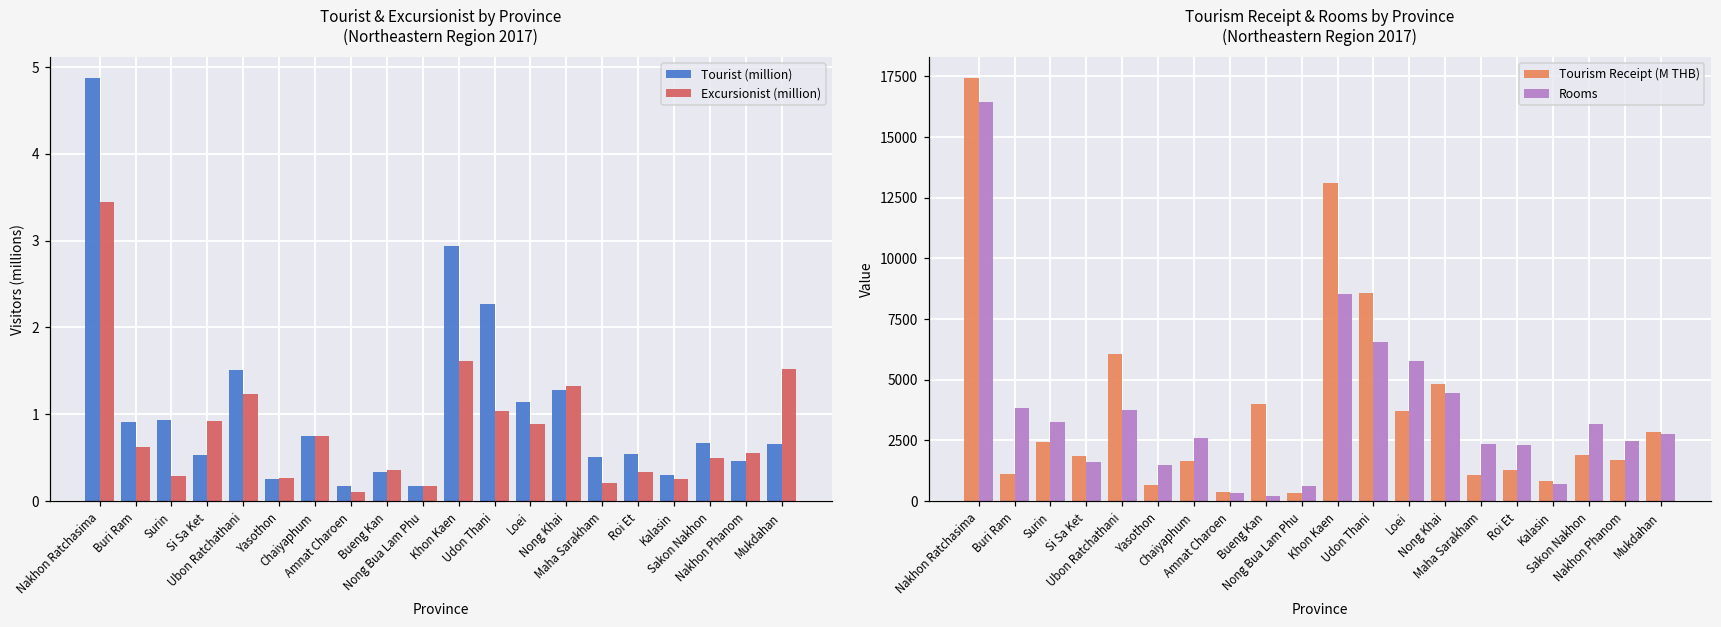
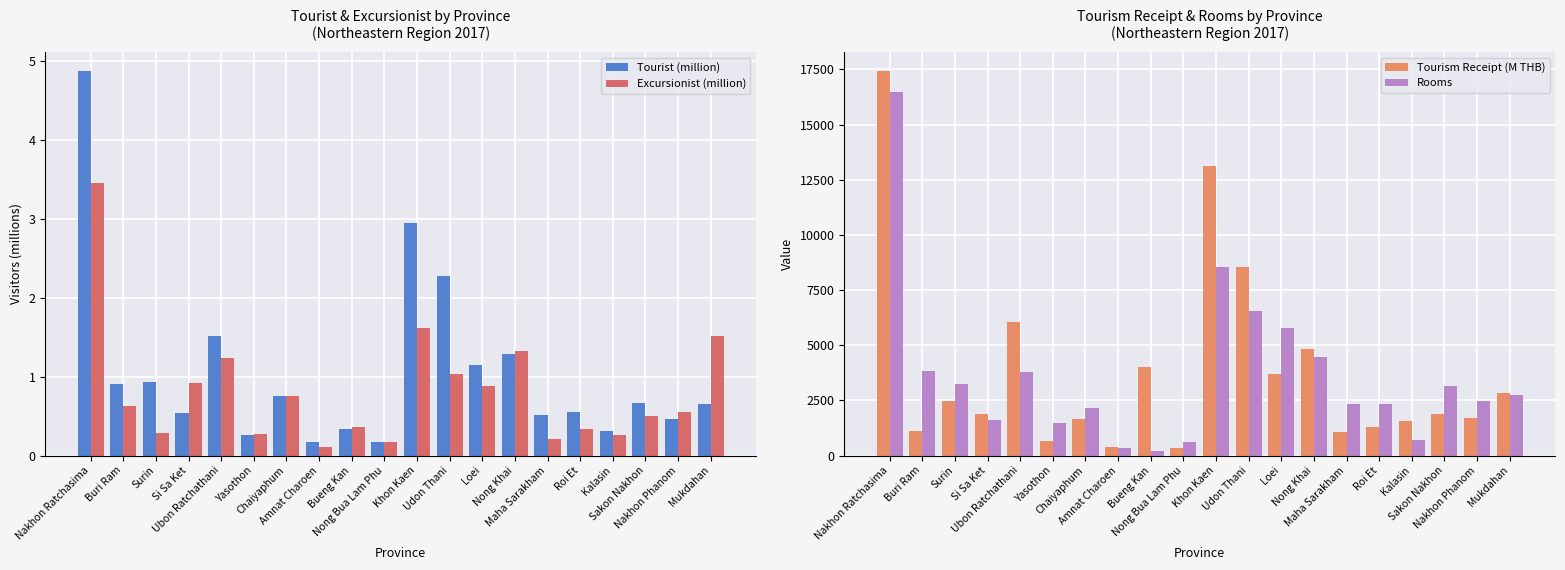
  {
    "Tourist & Excursionist by Province (Northeastern Region 2017)": {
      "Tourist (million)": {
        "Nakhon Ratchasima": 4.9,
        "Buri Ram": 0.9,
        "Surin": 0.9,
        "Si Sa Ket": 0.5,
        "Ubon Ratchathani": 1.5,
        "Yasothon": 0.3,
        "Chaiyaphum": 0.8,
        "Amnat Charoen": 0.2,
        "Bueng Kan": 0.3,
        "Nong Bua Lam Phu": 0.2,
        "Khon Kaen": 2.9,
        "Udon Thani": 2.3,
        "Loei": 1.1,
        "Nong Khai": 1.3,
        "Maha Sarakham": 0.5,
        "Roi Et": 0.5,
        "Kalasin": 0.3,
        "Sakon Nakhon": 0.7,
        "Nakhon Phanom": 0.5,
        "Mukdahan": 0.7
      },
      "Excursionist (million)": {
        "Nakhon Ratchasima": 3.5,
        "Buri Ram": 0.6,
        "Surin": 0.3,
        "Si Sa Ket": 0.9,
        "Ubon Ratchathani": 1.2,
        "Yasothon": 0.3,
        "Chaiyaphum": 0.8,
        "Amnat Charoen": 0.1,
        "Bueng Kan": 0.4,
        "Nong Bua Lam Phu": 0.2,
        "Khon Kaen": 1.6,
        "Udon Thani": 1.0,
        "Loei": 0.9,
        "Nong Khai": 1.3,
        "Maha Sarakham": 0.2,
        "Roi Et": 0.3,
        "Kalasin": 0.3,
        "Sakon Nakhon": 0.5,
        "Nakhon Phanom": 0.6,
        "Mukdahan": 1.5
      }
    },
    "Tourism Receipt & Rooms by Province (Northeastern Region 2017)": {
      "Tourism Receipt (M THB)": {
        "Nakhon Ratchasima": 17400,
        "Buri Ram": 1100,
        "Surin": 2400,
        "Si Sa Ket": 1900,
        "Ubon Ratchathani": 6000,
        "Yasothon": 600,
        "Chaiyaphum": 1600,
        "Amnat Charoen": 400,
        "Bueng Kan": 4000,
        "Nong Bua Lam Phu": 400,
        "Khon Kaen": 13100,
        "Udon Thani": 8600,
        "Loei": 3700,
        "Nong Khai": 4800,
        "Maha Sarakham": 1100,
        "Roi Et": 1300,
-       "Kalasin": 800,
+       "Kalasin": 1600,
        "Sakon Nakhon": 1900,
        "Nakhon Phanom": 1700,
        "Mukdahan": 2800
      },
      "Rooms": {
        "Nakhon Ratchasima": 16500,
        "Buri Ram": 3900,
        "Surin": 3200,
        "Si Sa Ket": 1600,
        "Ubon Ratchathani": 3800,
        "Yasothon": 1500,
-       "Chaiyaphum": 2600,
+       "Chaiyaphum": 2200,
        "Amnat Charoen": 300,
        "Bueng Kan": 200,
        "Nong Bua Lam Phu": 600,
        "Khon Kaen": 8500,
        "Udon Thani": 6500,
        "Loei": 5800,
        "Nong Khai": 4500,
        "Maha Sarakham": 2300,
        "Roi Et": 2300,
        "Kalasin": 700,
        "Sakon Nakhon": 3200,
        "Nakhon Phanom": 2500,
        "Mukdahan": 2700
      }
    }
  }
